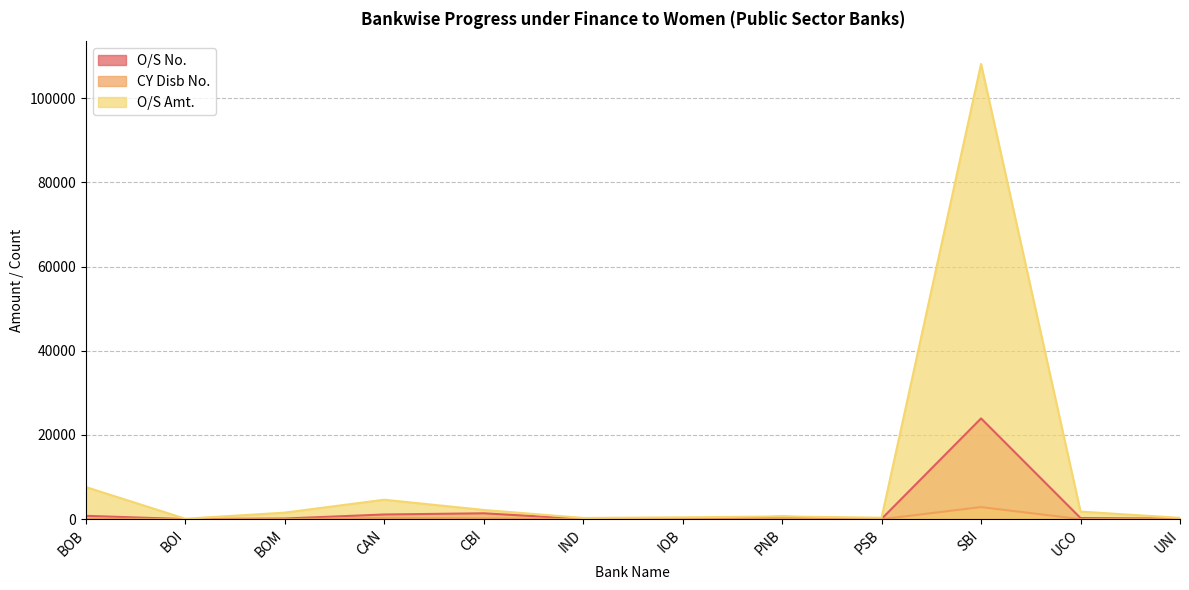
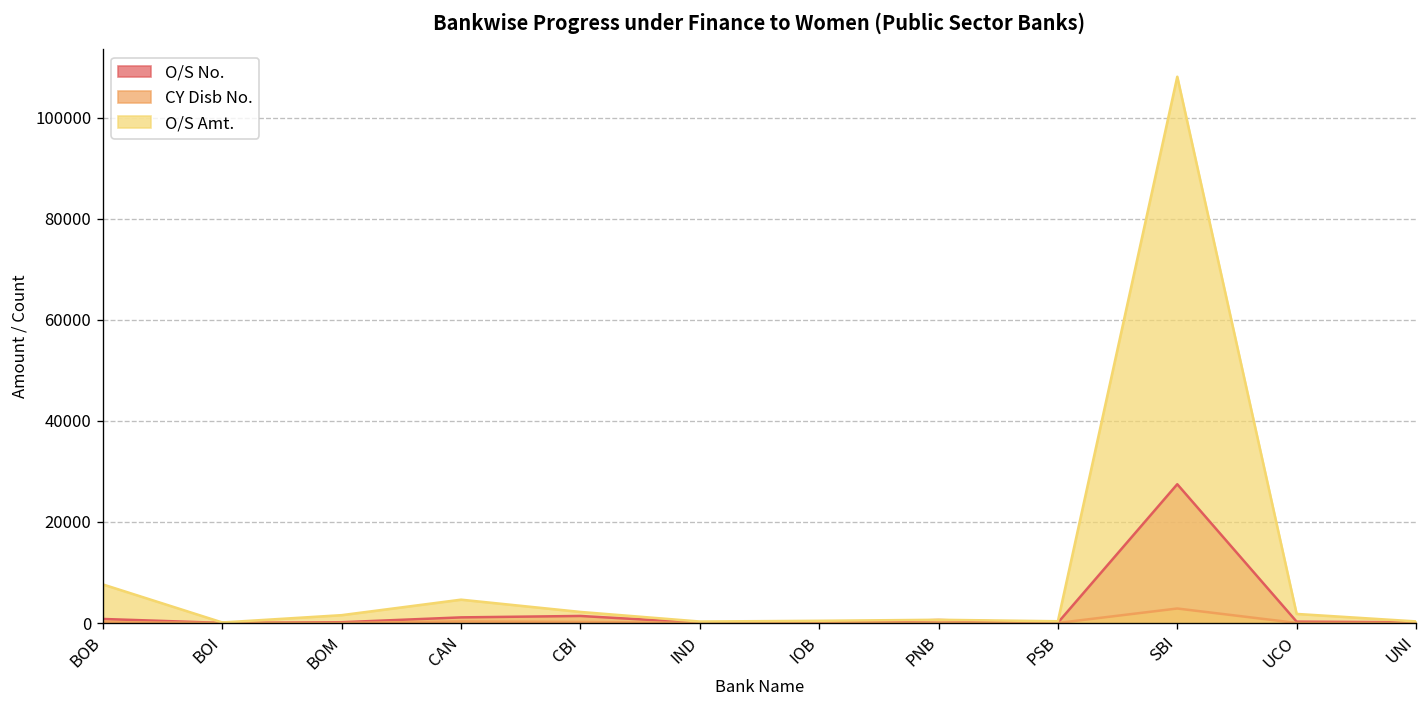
  {
    "O/S No.": {
      "BOB": 1000,
      "CAN": 1000,
      "CBI": 1000,
-     "SBI": 24000
+     "SBI": 27000
    }
  }
